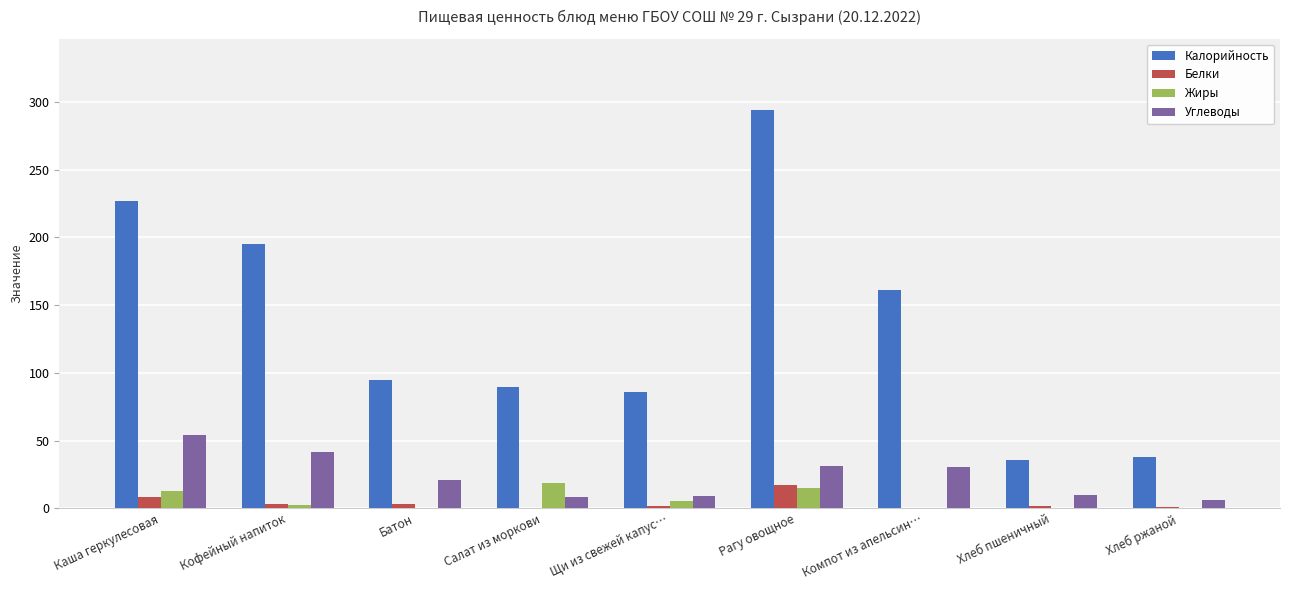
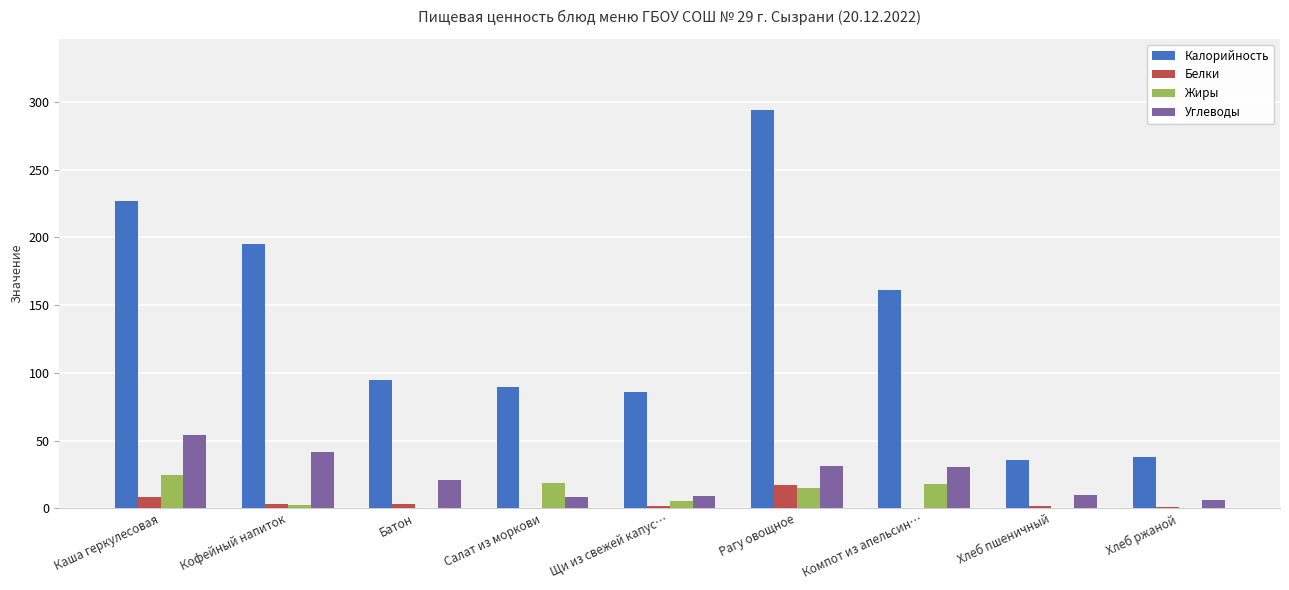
  {
    "Калорийность": {
      "Каша геркулесовая": 227,
      "Кофейный напиток": 195,
      "Батон": 94,
      "Салат из моркови": 89,
      "Щи из свежей капус…": 86,
      "Рагу овощное": 294,
      "Компот из апельсин…": 161,
      "Хлеб пшеничный": 36,
      "Хлеб ржаной": 38
    },
    "Белки": {
      "Каша геркулесовая": 9,
      "Кофейный напиток": 3,
      "Батон": 3,
      "Рагу овощное": 17
    },
    "Жиры": {
-     "Каша геркулесовая": 12,
+     "Каша геркулесовая": 24,
      "Кофейный напиток": 2,
      "Салат из моркови": 18,
      "Щи из свежей капус…": 6,
      "Рагу овощное": 15,
-     "Компот из апельсин…": 0
+     "Компот из апельсин…": 18
    },
    "Углеводы": {
      "Каша геркулесовая": 54,
      "Кофейный напиток": 42,
      "Батон": 21,
      "Салат из моркови": 9,
      "Щи из свежей капус…": 9,
      "Рагу овощное": 31,
      "Компот из апельсин…": 31,
      "Хлеб пшеничный": 10,
      "Хлеб ржаной": 6
    }
  }
